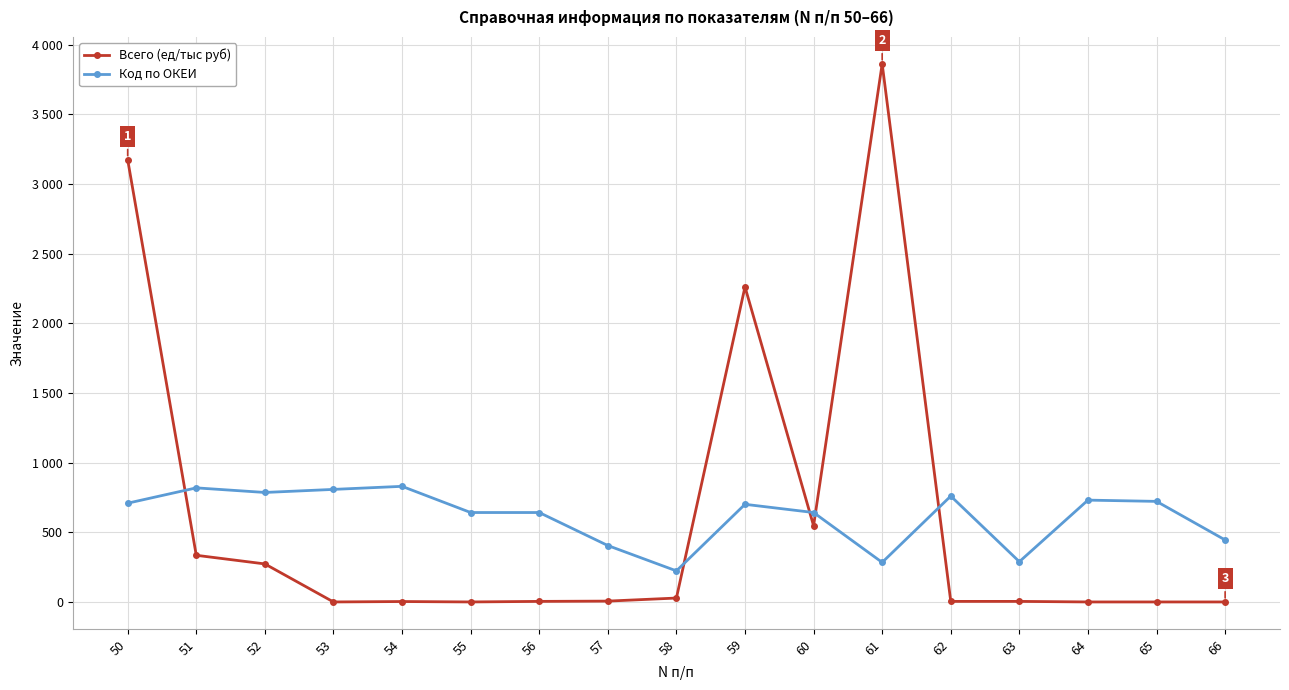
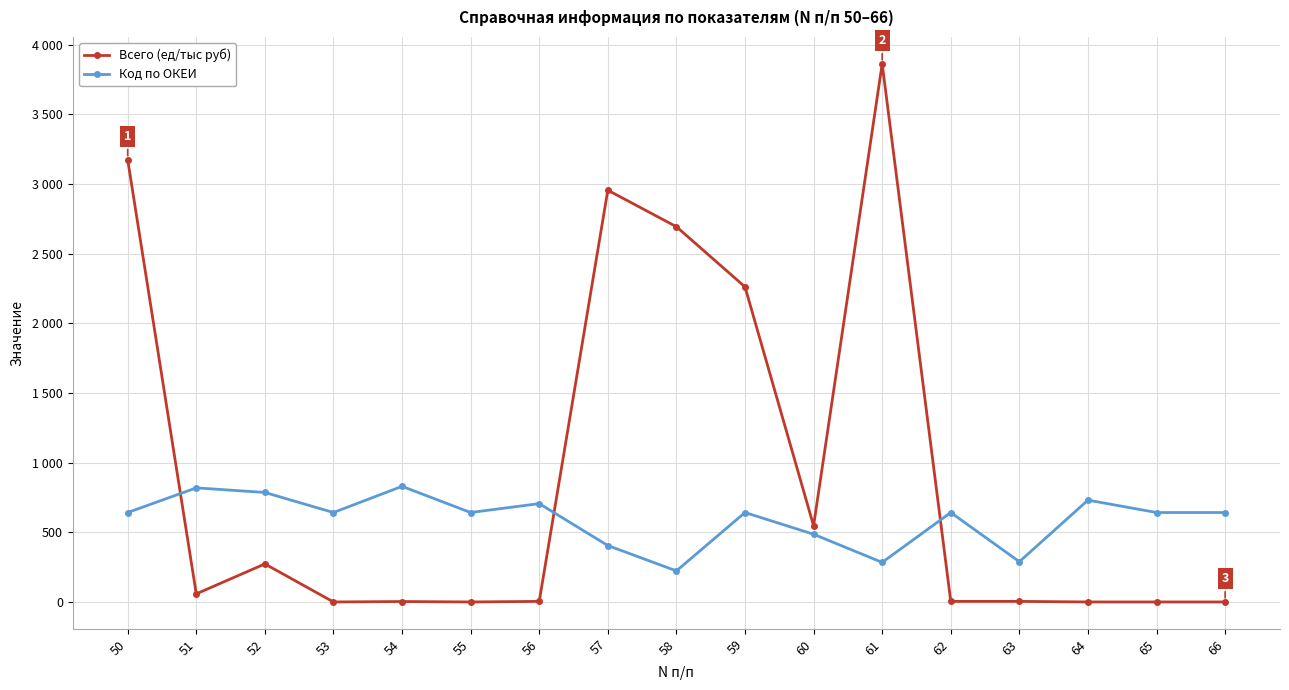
  {
    "Всего (ед/тыс руб)": {
-     "51": 340,
+     "51": 60,
      "52": 270,
      "53": 0,
      "54": 0,
      "55": 0,
      "56": 0,
-     "57": 10,
-     "58": 30,
+     "57": 2960,
+     "58": 2690,
      "59": 2260,
      "60": 550,
      "62": 0,
      "63": 0,
      "64": 0,
      "65": 0
    },
    "Код по ОКЕИ": {
-     "50": 710,
+     "50": 640,
      "51": 820,
      "52": 790,
-     "53": 810,
+     "53": 640,
      "54": 830,
      "55": 640,
-     "56": 640,
+     "56": 710,
      "57": 410,
      "58": 220,
-     "59": 700,
-     "60": 640,
+     "59": 640,
+     "60": 490,
      "61": 280,
-     "62": 760,
+     "62": 640,
      "63": 290,
      "64": 730,
-     "65": 720,
-     "66": 450
+     "65": 640,
+     "66": 640
    }
  }
